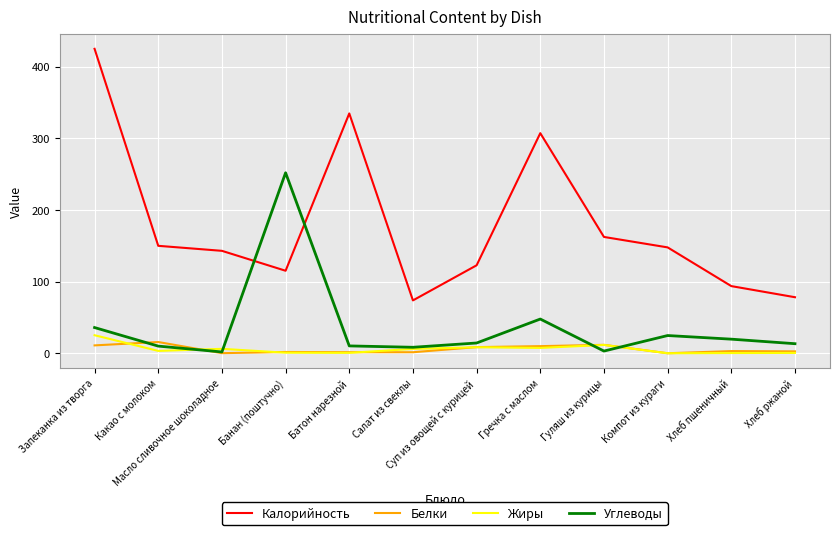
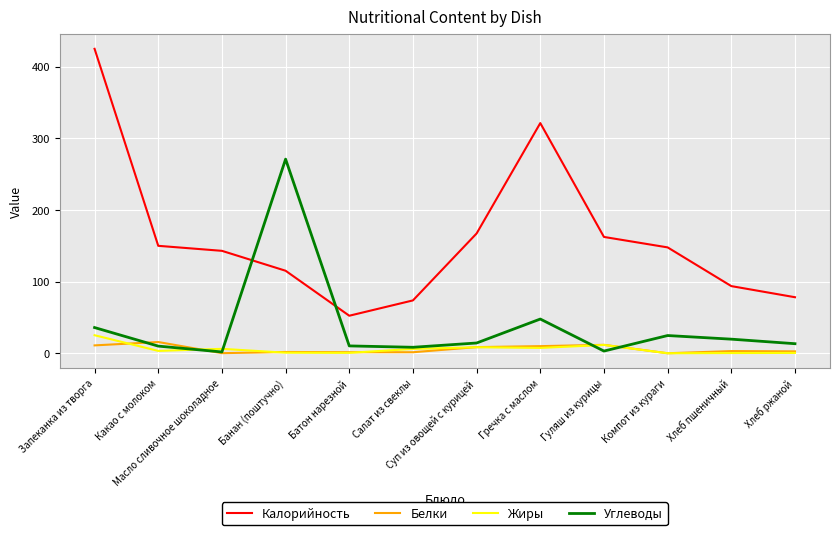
  {
    "Калорийность": {
      "Запеканка из творга": 430,
      "Какао с молоком": 150,
      "Масло сливочное шоколадное": 140,
      "Банан (поштучно)": 120,
-     "Батон нарезной": 330,
+     "Батон нарезной": 50,
      "Салат из свеклы": 70,
-     "Суп из овощей с курицей": 120,
-     "Гречка с маслом": 310,
+     "Суп из овощей с курицей": 170,
+     "Гречка с маслом": 320,
      "Гуляш из курицы": 160,
      "Компот из кураги": 150,
      "Хлеб пшеничный": 90,
      "Хлеб ржаной": 80
    },
    "Белки": {
      "Запеканка из творга": 10,
      "Какао с молоком": 20,
      "Салат из свеклы": 0
    },
    "Жиры": {
      "Запеканка из творга": 30,
      "Какао с молоком": 0,
      "Масло сливочное шоколадное": 10
    },
    "Углеводы": {
      "Запеканка из творга": 40,
      "Какао с молоком": 10,
-     "Банан (поштучно)": 250,
+     "Банан (поштучно)": 270,
      "Батон нарезной": 10,
      "Суп из овощей с курицей": 10,
      "Гречка с маслом": 50,
      "Гуляш из курицы": 0,
      "Компот из кураги": 20,
      "Хлеб пшеничный": 20,
      "Хлеб ржаной": 10
    }
  }
